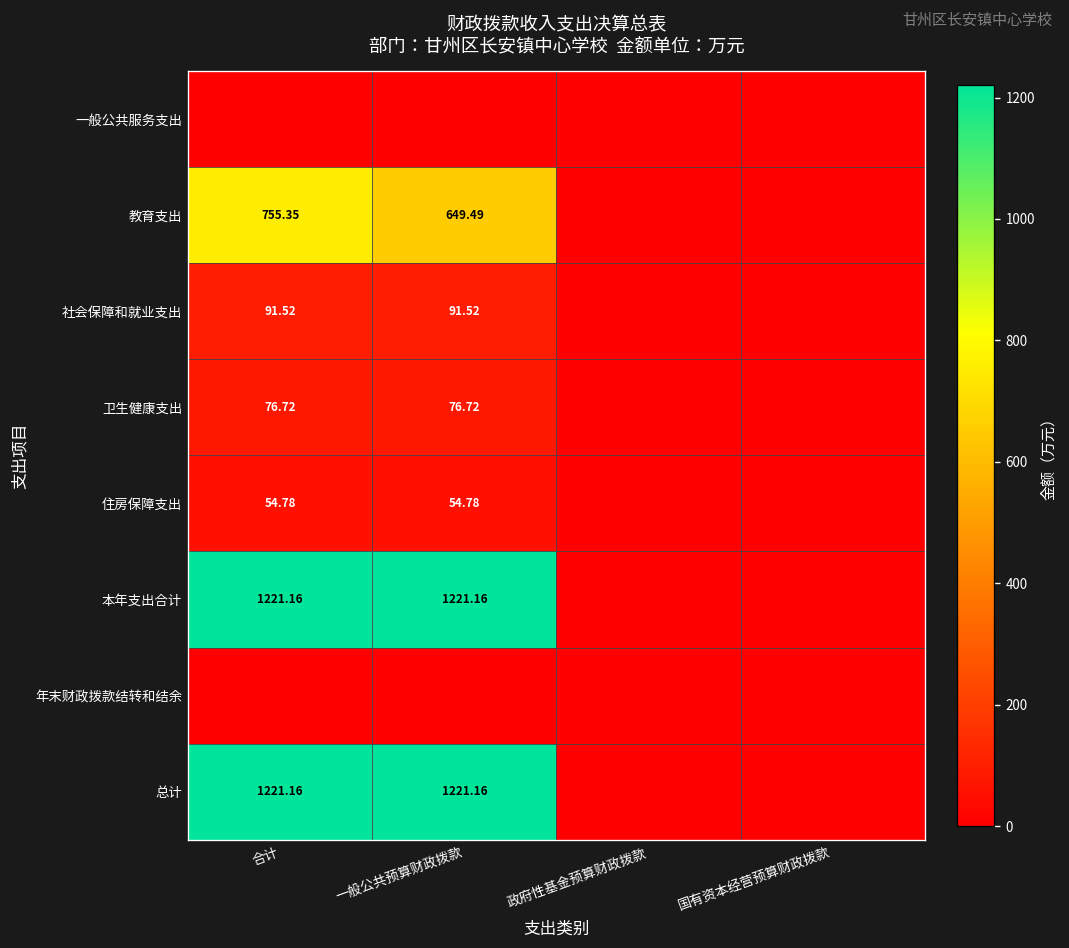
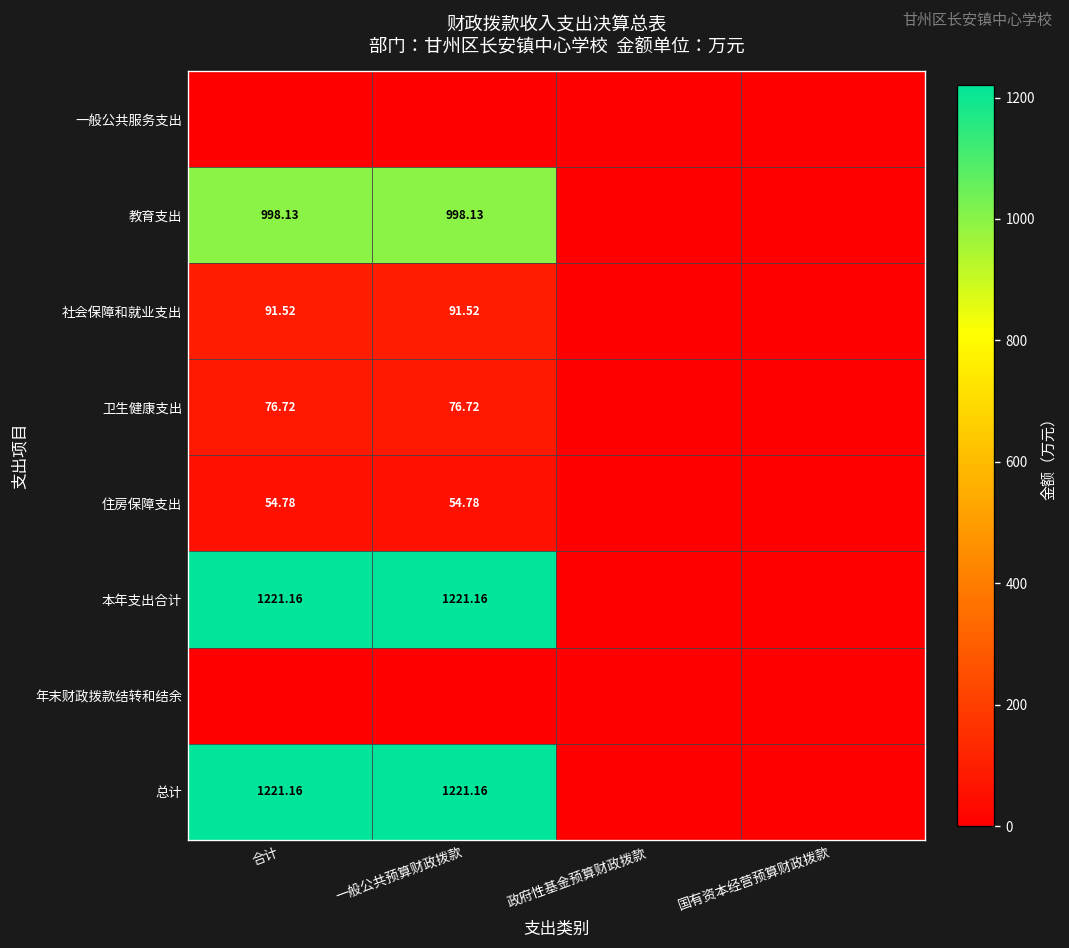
  {
    "教育支出": {
-     "合计": 755.35,
-     "一般公共预算财政拨款": 649.49
+     "合计": 998.13,
+     "一般公共预算财政拨款": 998.13
    },
    "社会保障和就业支出": {
      "合计": 91.52,
      "一般公共预算财政拨款": 91.52
    },
    "卫生健康支出": {
      "合计": 76.72,
      "一般公共预算财政拨款": 76.72
    },
    "住房保障支出": {
      "合计": 54.78,
      "一般公共预算财政拨款": 54.78
    },
    "本年支出合计": {
      "合计": 1221.16,
      "一般公共预算财政拨款": 1221.16
    },
    "总计": {
      "合计": 1221.16,
      "一般公共预算财政拨款": 1221.16
    }
  }
